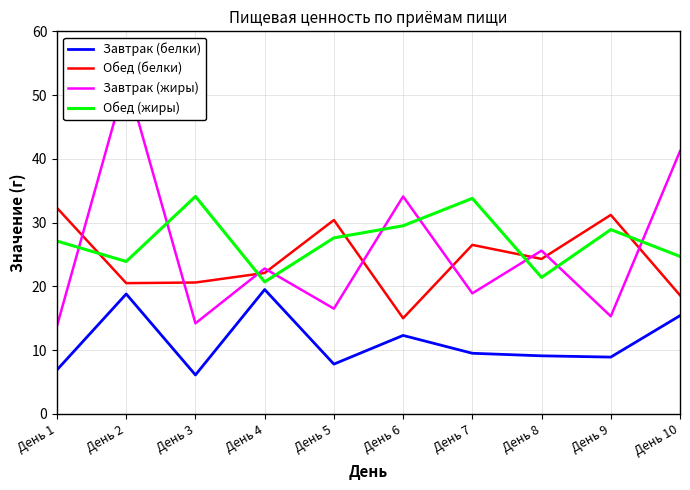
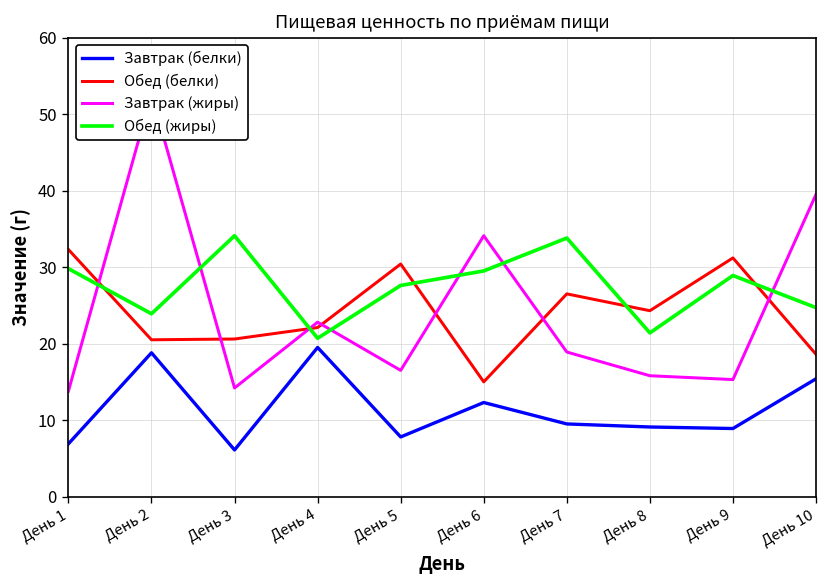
  {
    "Завтрак (белки)": {
      "День 1": 7,
      "День 2": 19,
      "День 3": 6,
      "День 4": 20,
      "День 5": 8,
      "День 6": 12,
      "День 7": 10,
      "День 8": 9,
      "День 9": 9,
      "День 10": 15
    },
    "Обед (белки)": {
      "День 1": 32,
      "День 2": 21,
      "День 3": 21,
      "День 4": 22,
      "День 5": 30,
      "День 6": 15,
      "День 7": 27,
      "День 8": 24,
      "День 9": 31,
      "День 10": 19
    },
    "Завтрак (жиры)": {
      "День 1": 14,
      "День 3": 14,
      "День 4": 23,
      "День 5": 17,
      "День 6": 34,
      "День 7": 19,
-     "День 8": 26,
+     "День 8": 16,
      "День 9": 15,
-     "День 10": 41
+     "День 10": 40
    },
    "Обед (жиры)": {
-     "День 1": 27,
+     "День 1": 30,
      "День 2": 24,
      "День 3": 34,
      "День 4": 21,
      "День 5": 28,
      "День 6": 30,
      "День 7": 34,
      "День 8": 21,
      "День 9": 29,
      "День 10": 25
    }
  }
